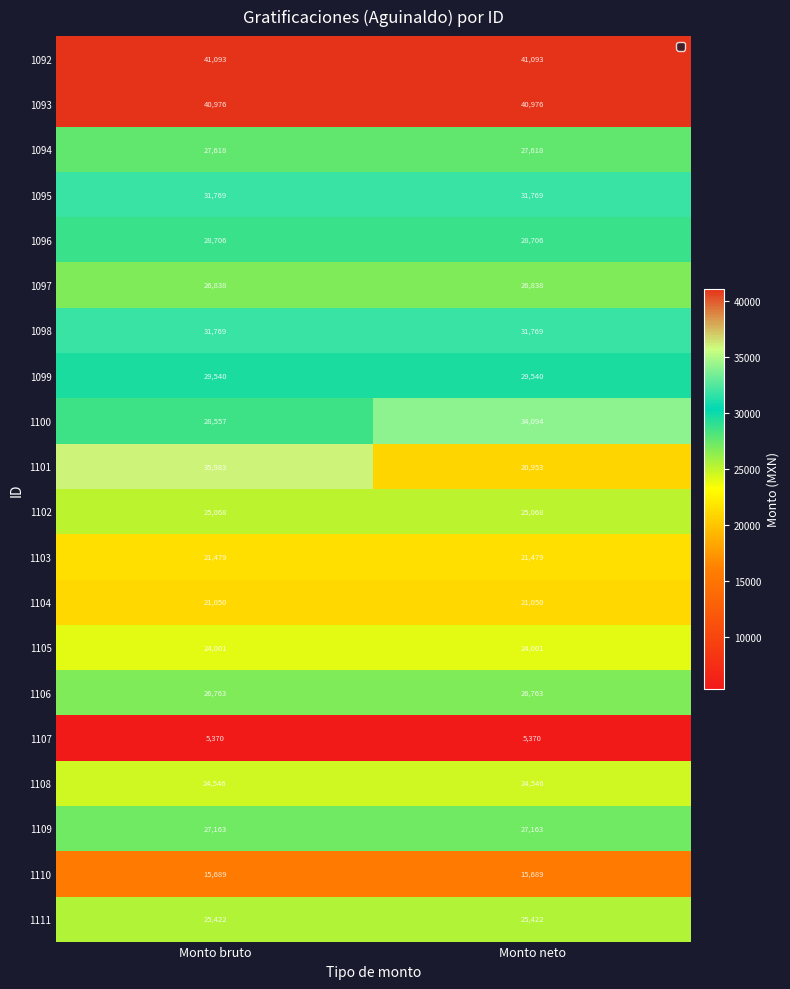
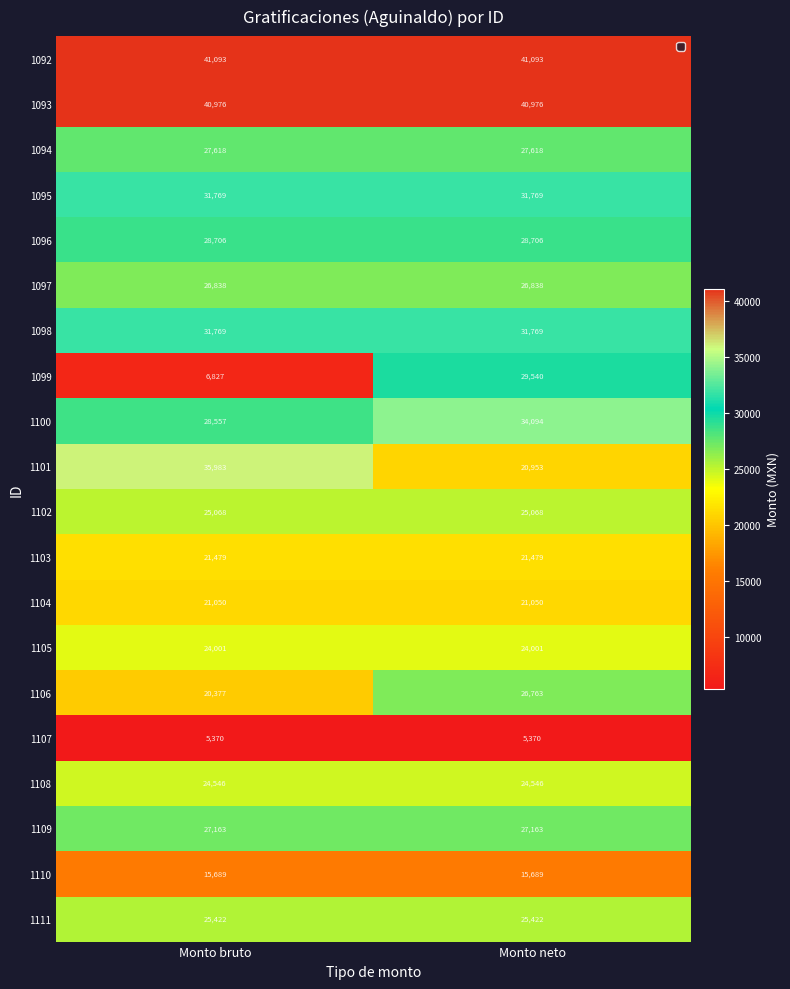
  {
    "1092": {
      "Monto bruto": "41,093",
      "Monto neto": "41,093"
    },
    "1093": {
      "Monto bruto": "40,976",
      "Monto neto": "40,976"
    },
    "1094": {
      "Monto bruto": "27,618",
      "Monto neto": "27,618"
    },
    "1095": {
      "Monto bruto": "31,769",
      "Monto neto": "31,769"
    },
    "1096": {
      "Monto bruto": "28,706",
      "Monto neto": "28,706"
    },
    "1097": {
      "Monto bruto": "26,838",
      "Monto neto": "26,838"
    },
    "1098": {
      "Monto bruto": "31,769",
      "Monto neto": "31,769"
    },
    "1099": {
-     "Monto bruto": "29,540",
+     "Monto bruto": "6,827",
      "Monto neto": "29,540"
    },
    "1100": {
      "Monto bruto": "28,557",
      "Monto neto": "34,094"
    },
    "1101": {
      "Monto bruto": "35,983",
      "Monto neto": "20,953"
    },
    "1102": {
      "Monto bruto": "25,068",
      "Monto neto": "25,068"
    },
    "1103": {
      "Monto bruto": "21,479",
      "Monto neto": "21,479"
    },
    "1104": {
      "Monto bruto": "21,050",
      "Monto neto": "21,050"
    },
    "1105": {
      "Monto bruto": "24,001",
      "Monto neto": "24,001"
    },
    "1106": {
-     "Monto bruto": "26,763",
+     "Monto bruto": "20,377",
      "Monto neto": "26,763"
    },
    "1107": {
      "Monto bruto": "5,370",
      "Monto neto": "5,370"
    },
    "1108": {
      "Monto bruto": "24,546",
      "Monto neto": "24,546"
    },
    "1109": {
      "Monto bruto": "27,163",
      "Monto neto": "27,163"
    },
    "1110": {
      "Monto bruto": "15,689",
      "Monto neto": "15,689"
    },
    "1111": {
      "Monto bruto": "25,422",
      "Monto neto": "25,422"
    }
  }
